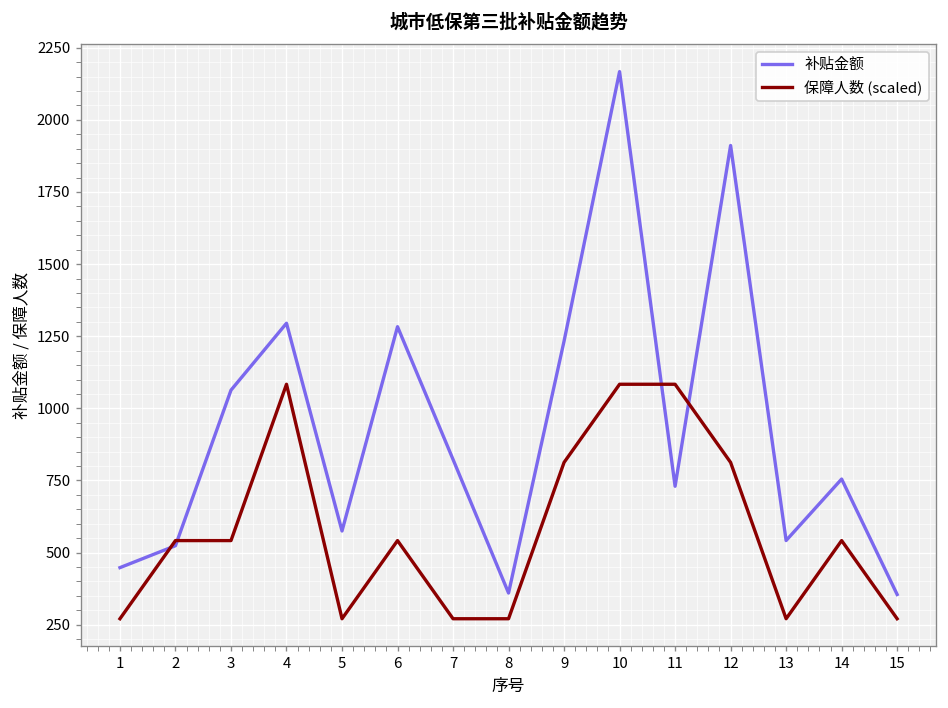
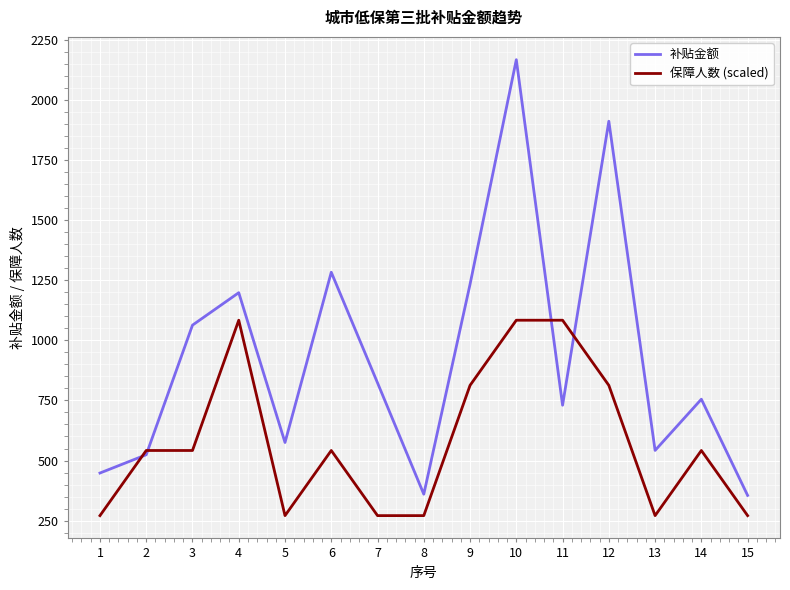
  {
    "补贴金额": {
      "1": 450,
      "2": 520,
      "3": 1060,
-     "4": 1300,
+     "4": 1200,
      "5": 580,
      "6": 1280,
      "7": 820,
      "8": 360,
      "9": 1230,
      "10": 2170,
      "11": 730,
      "12": 1910,
      "13": 540,
      "14": 760,
      "15": 360
    },
    "保障人数 (scaled)": {
      "1": 270,
      "2": 540,
      "3": 540,
      "4": 1080,
      "5": 270,
      "6": 540,
      "7": 270,
      "8": 270,
      "9": 810,
      "10": 1080,
      "11": 1080,
      "12": 810,
      "13": 270,
      "14": 540,
      "15": 270
    }
  }
